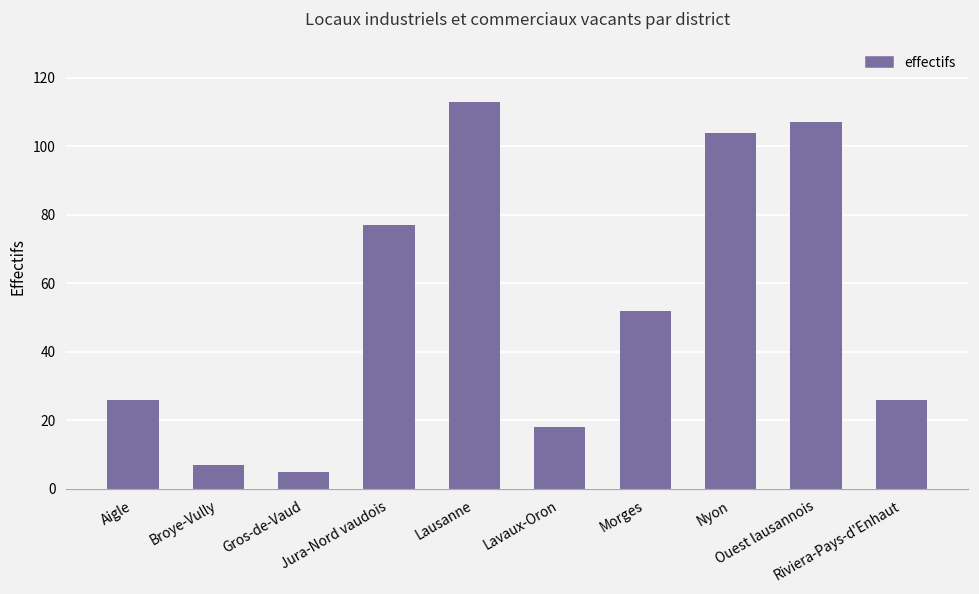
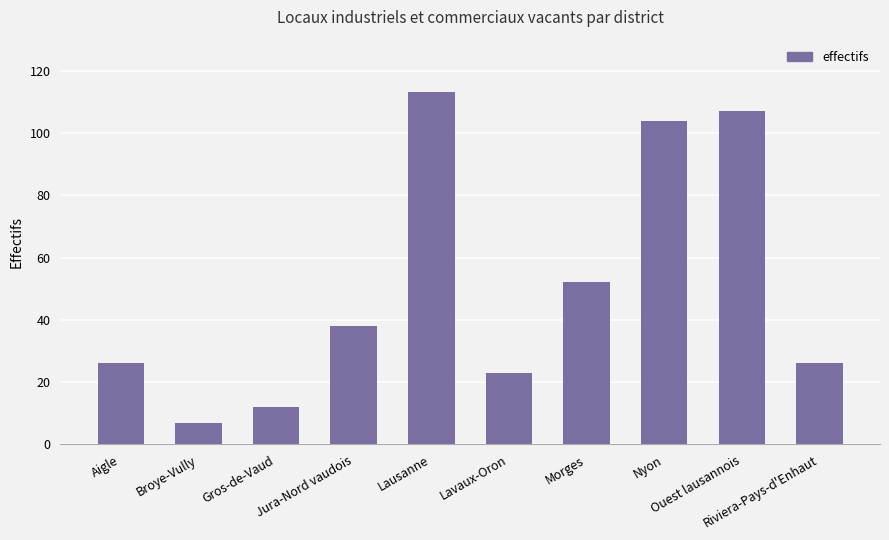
  {
    "Aigle": 26,
    "Broye-Vully": 7,
-   "Gros-de-Vaud": 5,
-   "Jura-Nord vaudois": 77,
+   "Gros-de-Vaud": 12,
+   "Jura-Nord vaudois": 38,
    "Lausanne": 113,
-   "Lavaux-Oron": 18,
+   "Lavaux-Oron": 23,
    "Morges": 52,
    "Nyon": 104,
    "Ouest lausannois": 107,
    "Riviera-Pays-d'Enhaut": 26
  }
